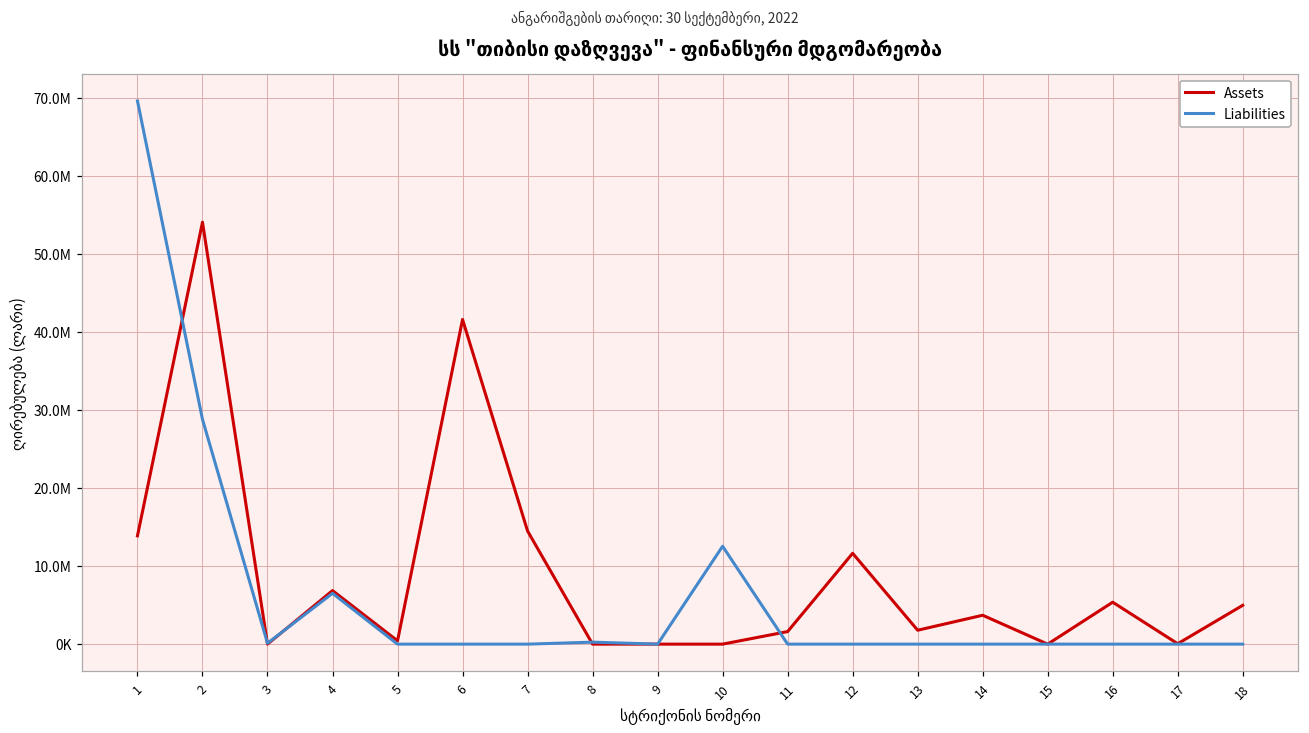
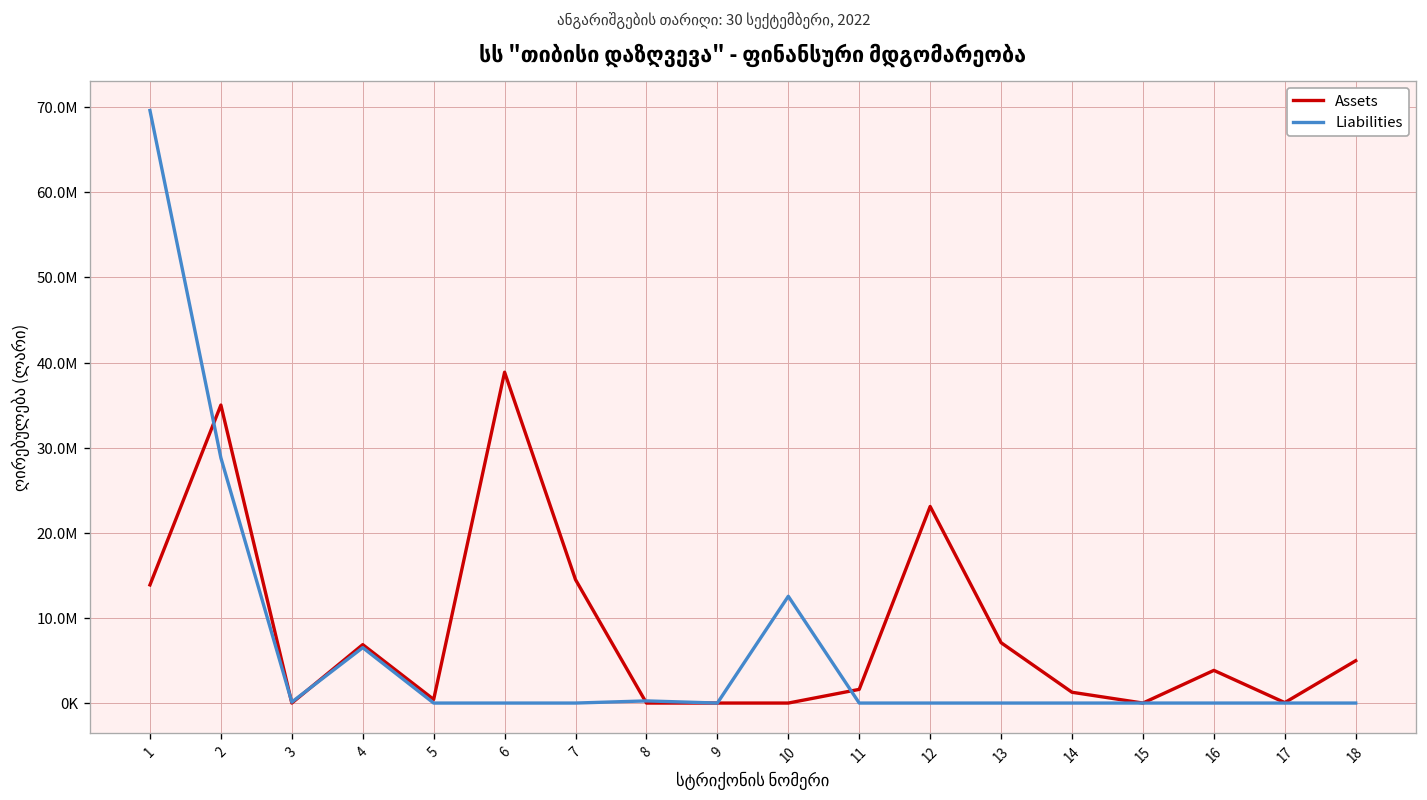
  {
    "Assets": {
      "1": 14000000,
-     "2": 54000000,
+     "2": 35000000,
      "5": 0,
-     "6": 42000000,
+     "6": 39000000,
      "7": 14000000,
      "10": 0,
      "11": 2000000,
-     "12": 12000000,
-     "13": 2000000,
-     "14": 4000000,
-     "16": 5000000,
+     "12": 23000000,
+     "13": 7000000,
+     "14": 1000000,
+     "16": 4000000,
      "18": 5000000
    },
    "Liabilities": {
      "1": 70000000,
      "2": 29000000,
      "5": 0,
      "6": 0,
      "7": 0,
      "10": 13000000,
      "11": 0,
      "12": 0,
      "13": 0,
      "14": 0,
      "16": 0,
      "18": 0
    }
  }
